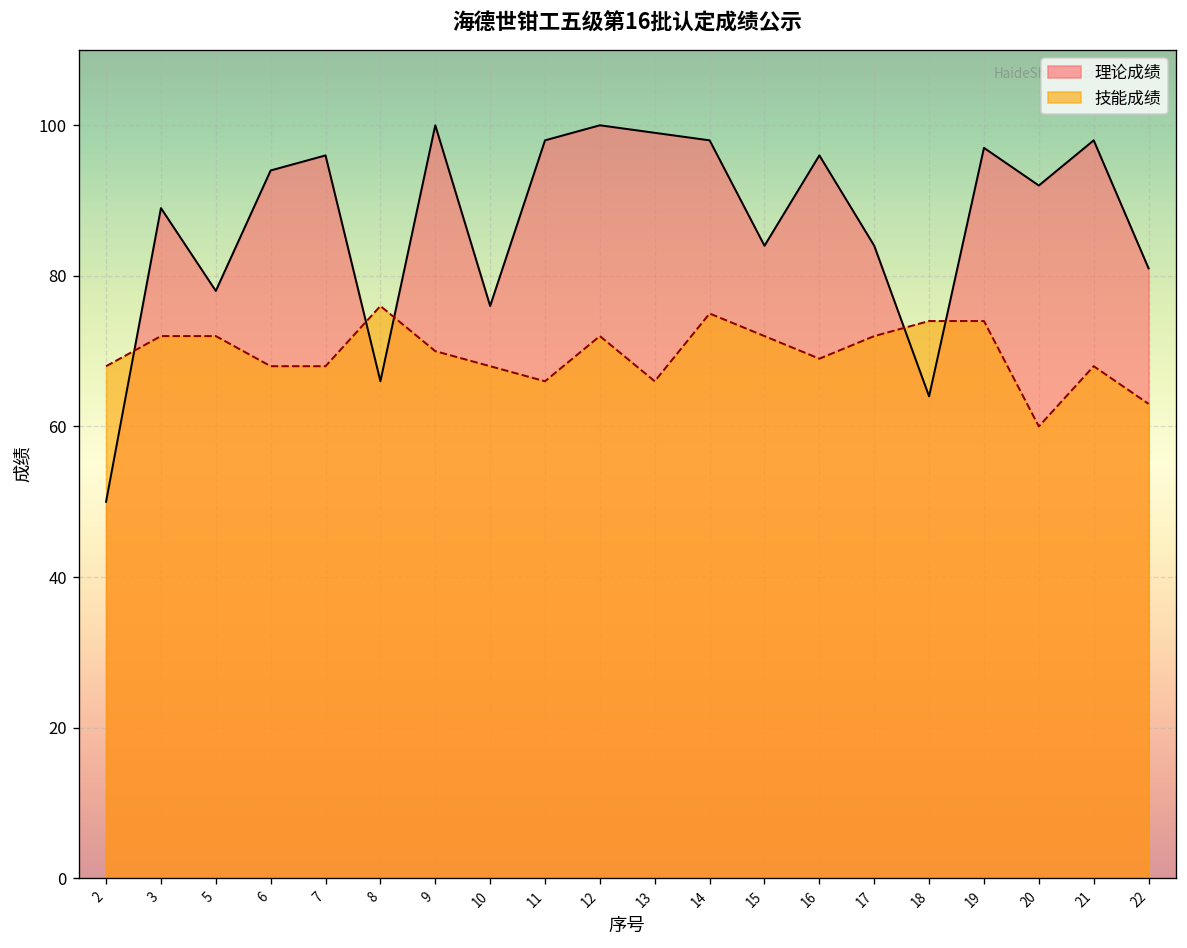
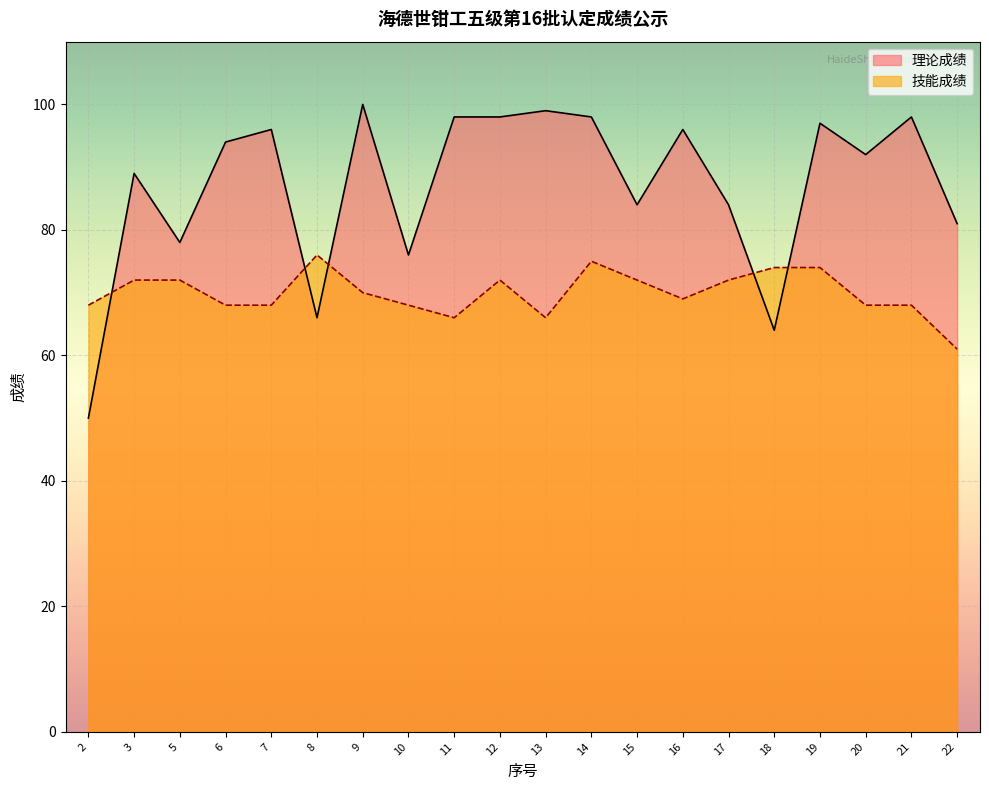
  {
    "理论成绩": {
      "2": 50,
      "3": 89,
      "5": 78,
      "6": 94,
      "7": 96,
      "8": 66,
      "9": 100,
      "10": 76,
      "11": 98,
-     "12": 100,
+     "12": 98,
      "13": 99,
      "14": 98,
      "15": 84,
      "16": 96,
      "17": 84,
      "18": 64,
      "19": 97,
      "20": 92,
      "21": 98,
      "22": 81
    },
    "技能成绩": {
      "2": 68,
      "3": 72,
      "5": 72,
      "6": 68,
      "7": 68,
      "8": 76,
      "9": 70,
      "10": 68,
      "11": 66,
      "12": 72,
      "13": 66,
      "14": 75,
      "15": 72,
      "16": 69,
      "17": 72,
      "18": 74,
      "19": 74,
-     "20": 60,
+     "20": 68,
      "21": 68,
-     "22": 63
+     "22": 61
    }
  }
